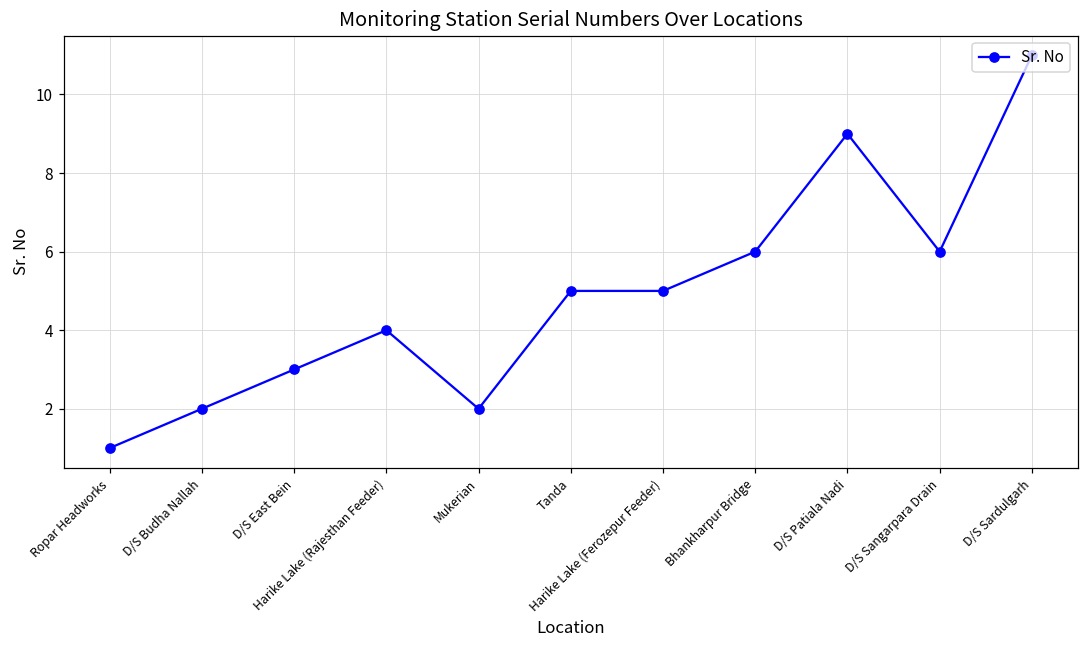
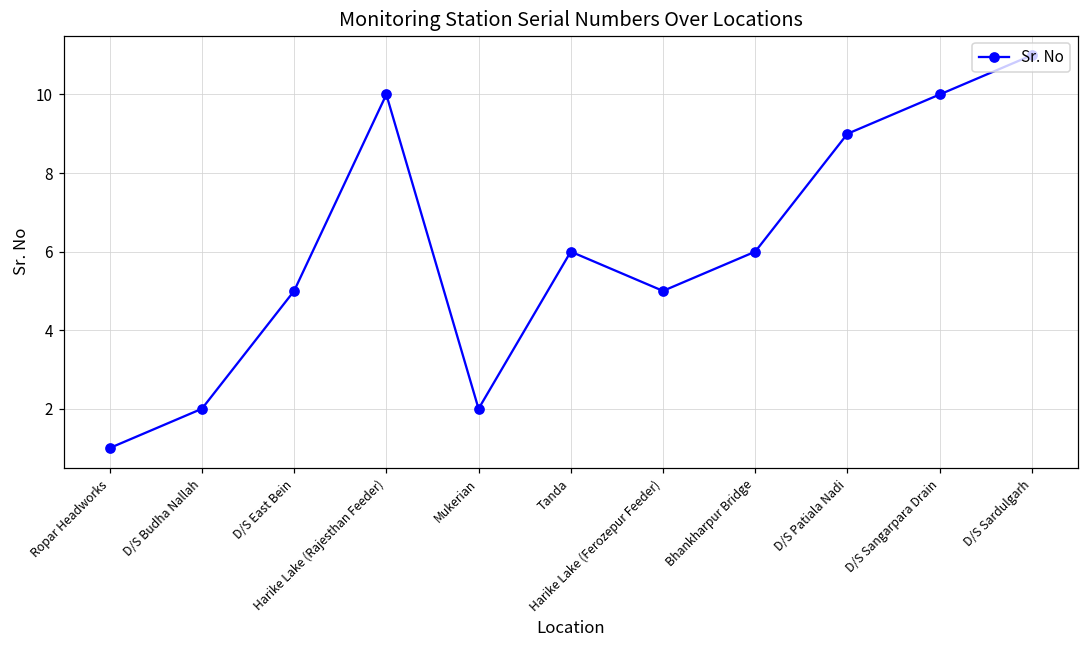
  {
    "Ropar Headworks": 1,
    "D/S Budha Nallah": 2,
-   "D/S East Bein": 3,
-   "Harike Lake (Rajesthan Feeder)": 4,
+   "D/S East Bein": 5,
+   "Harike Lake (Rajesthan Feeder)": 10,
    "Mukerian": 2,
-   "Tanda": 5,
+   "Tanda": 6,
    "Harike Lake (Ferozepur Feeder)": 5,
    "Bhankharpur Bridge": 6,
    "D/S Patiala Nadi": 9,
-   "D/S Sangarpara Drain": 6
+   "D/S Sangarpara Drain": 10
  }
